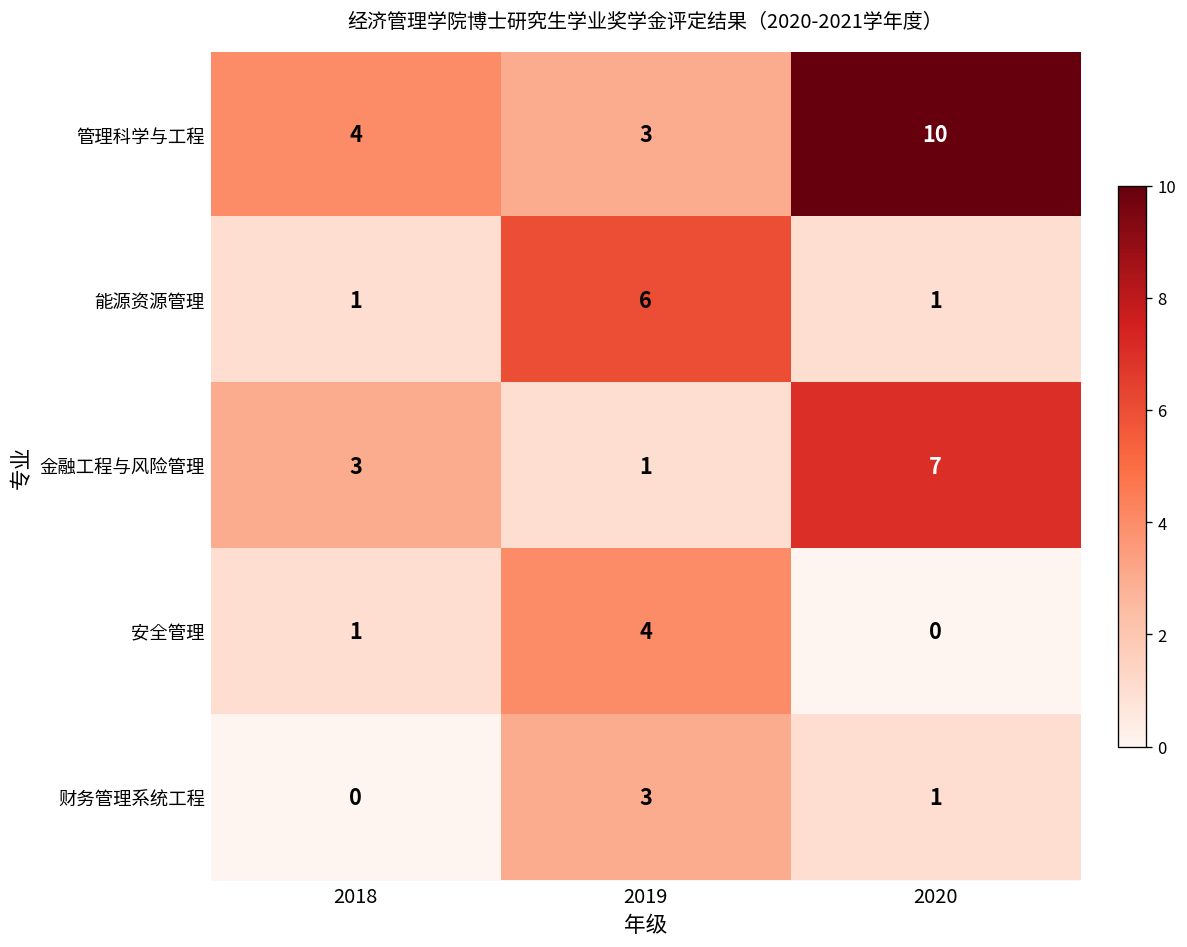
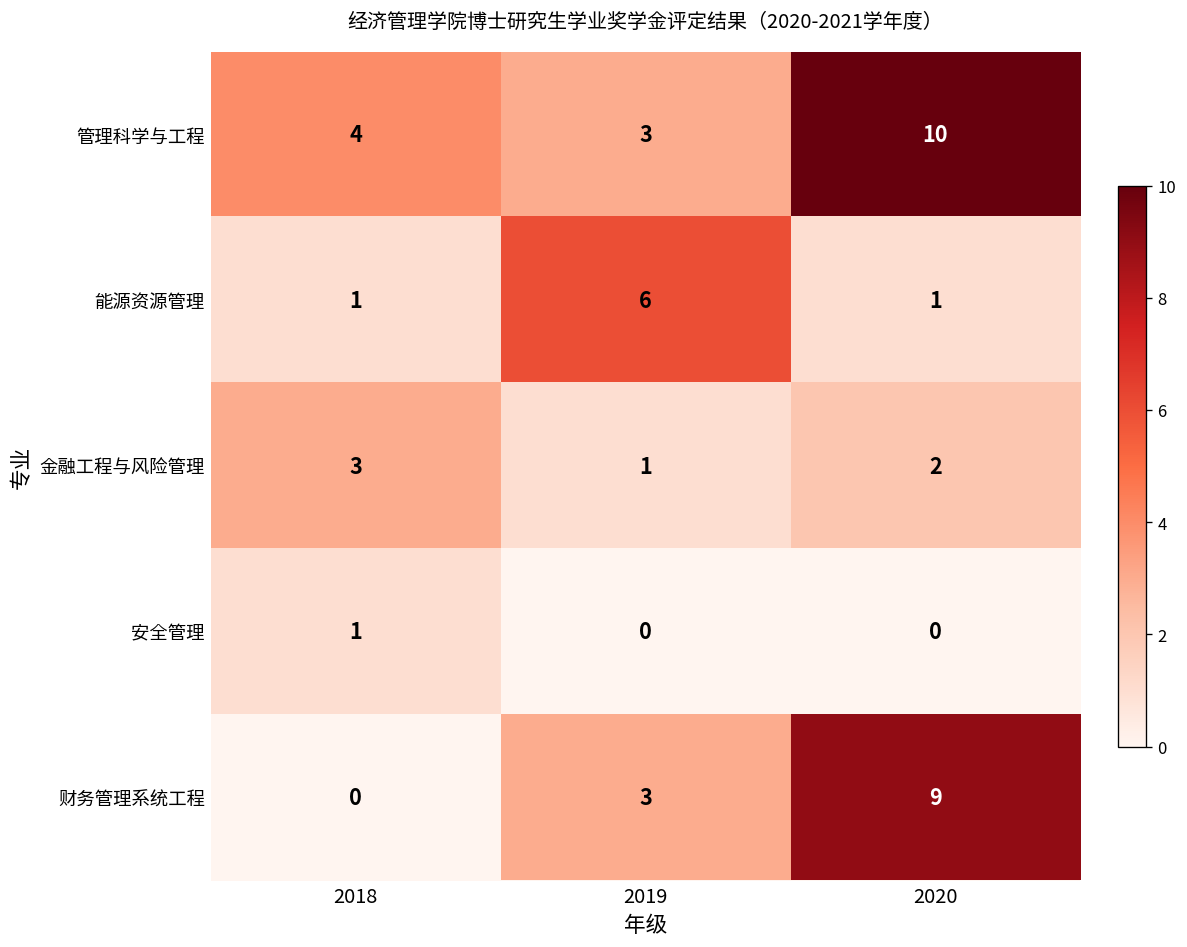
  {
    "管理科学与工程": {
      "2018": 4,
      "2019": 3,
      "2020": 10
    },
    "能源资源管理": {
      "2018": 1,
      "2019": 6,
      "2020": 1
    },
    "金融工程与风险管理": {
      "2018": 3,
      "2019": 1,
-     "2020": 7
+     "2020": 2
    },
    "安全管理": {
      "2018": 1,
-     "2019": 4,
+     "2019": 0,
      "2020": 0
    },
    "财务管理系统工程": {
      "2018": 0,
      "2019": 3,
-     "2020": 1
+     "2020": 9
    }
  }
